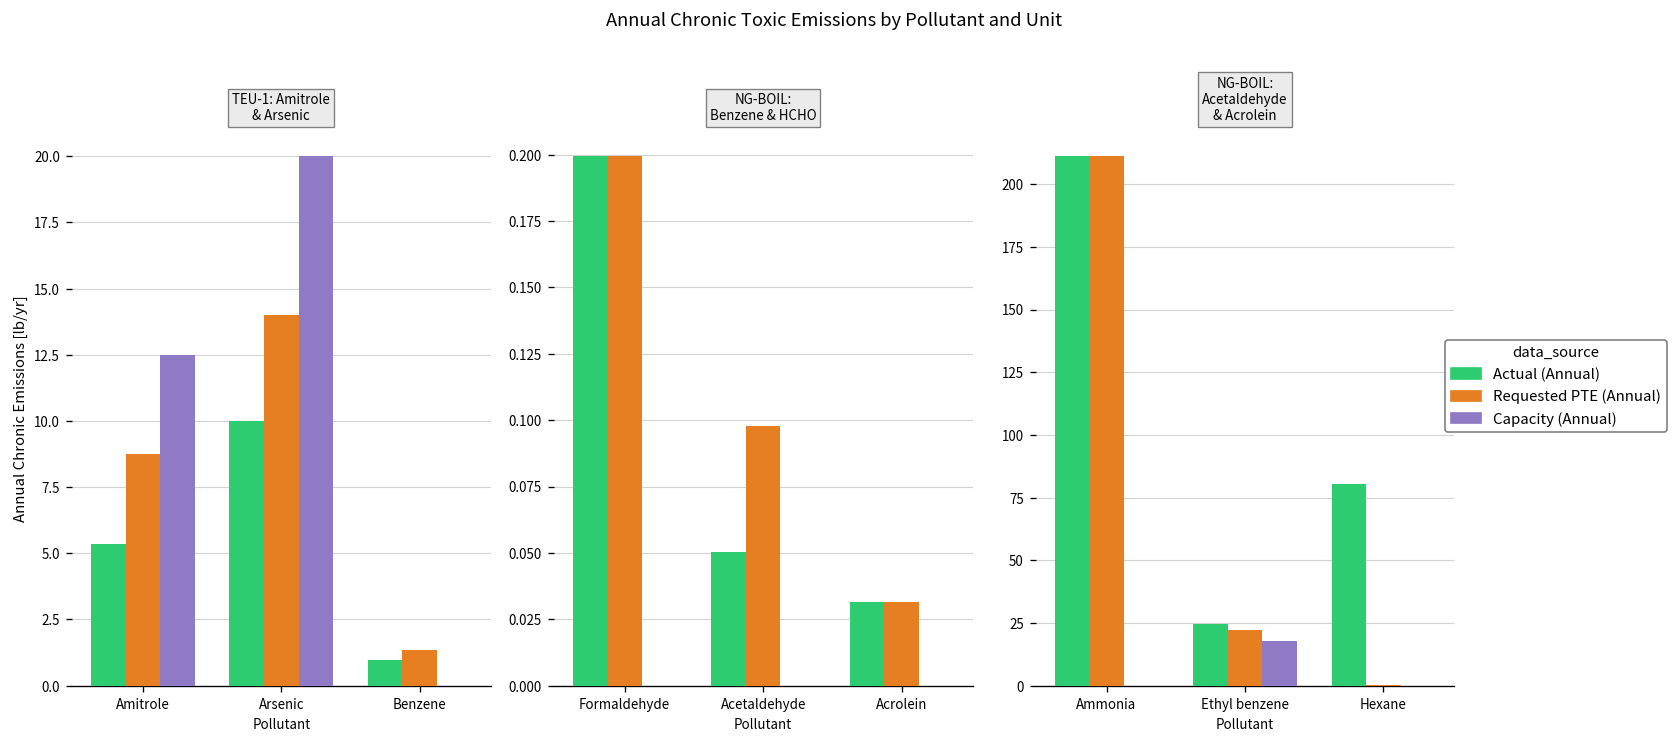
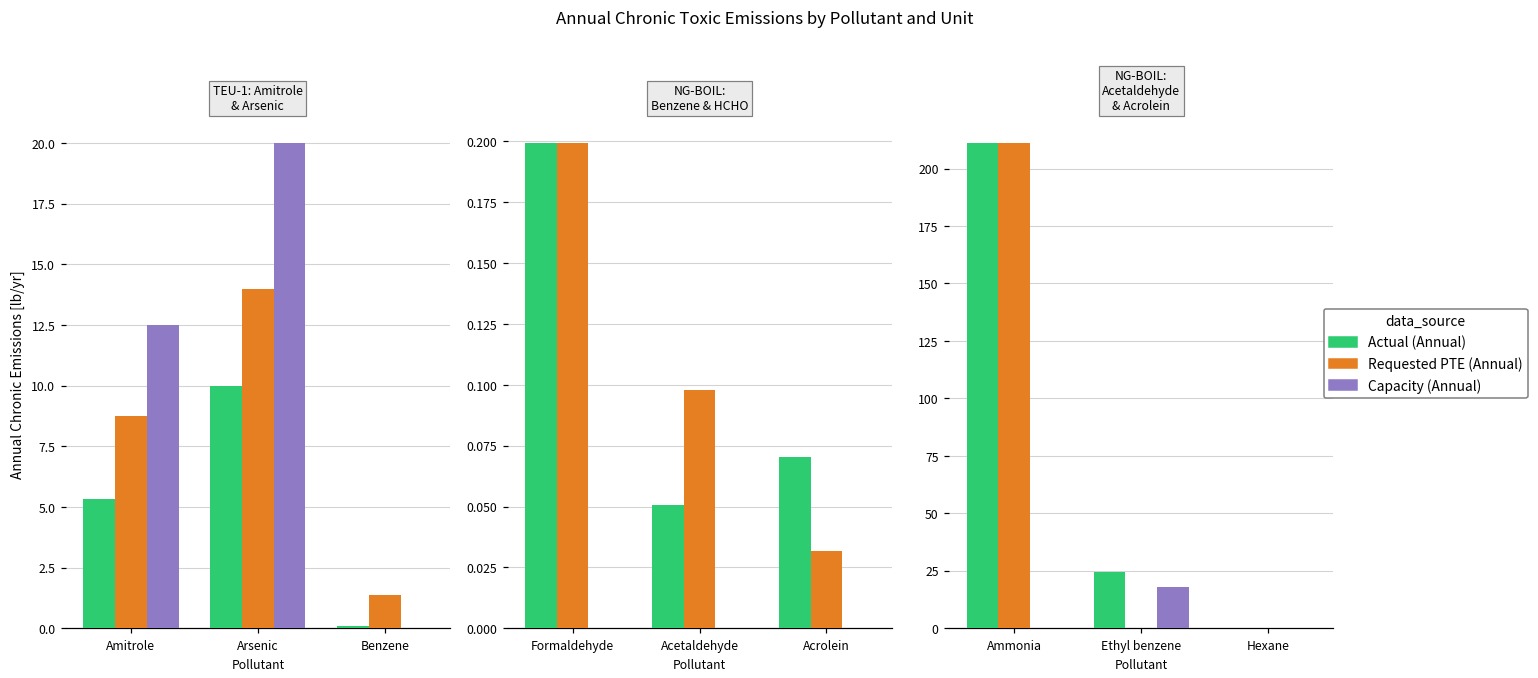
  {
    "TEU-1: Amitrole & Arsenic": {
      "Actual (Annual)": {
        "Amitrole": 5.3,
        "Arsenic": 10.0,
-       "Benzene": 1.0
+       "Benzene": 0.1
      },
      "Requested PTE (Annual)": {
        "Amitrole": 8.8,
        "Arsenic": 14.0,
        "Benzene": 1.3
      },
      "Capacity (Annual)": {
        "Amitrole": 12.5,
        "Arsenic": 20.0,
        "Benzene": 0.0
      }
    },
    "NG-BOIL: Benzene & HCHO": {
      "Actual (Annual)": {
        "Formaldehyde": 0.199,
        "Acetaldehyde": 0.050,
-       "Acrolein": 0.032
+       "Acrolein": 0.070
      },
      "Requested PTE (Annual)": {
        "Formaldehyde": 0.199,
        "Acetaldehyde": 0.098,
        "Acrolein": 0.032
      },
      "Capacity (Annual)": {
        "Formaldehyde": 0.000,
        "Acetaldehyde": 0.000,
        "Acrolein": 0.000
      }
    },
    "NG-BOIL: Acetaldehyde & Acrolein": {
      "Actual (Annual)": {
        "Ammonia": 211,
        "Ethyl benzene": 25,
-       "Hexane": 80
+       "Hexane": 0
      },
      "Requested PTE (Annual)": {
        "Ammonia": 211,
-       "Ethyl benzene": 22
+       "Ethyl benzene": 0
      },
      "Capacity (Annual)": {
        "Ammonia": 0,
        "Ethyl benzene": 18,
        "Hexane": 0
      }
    }
  }
